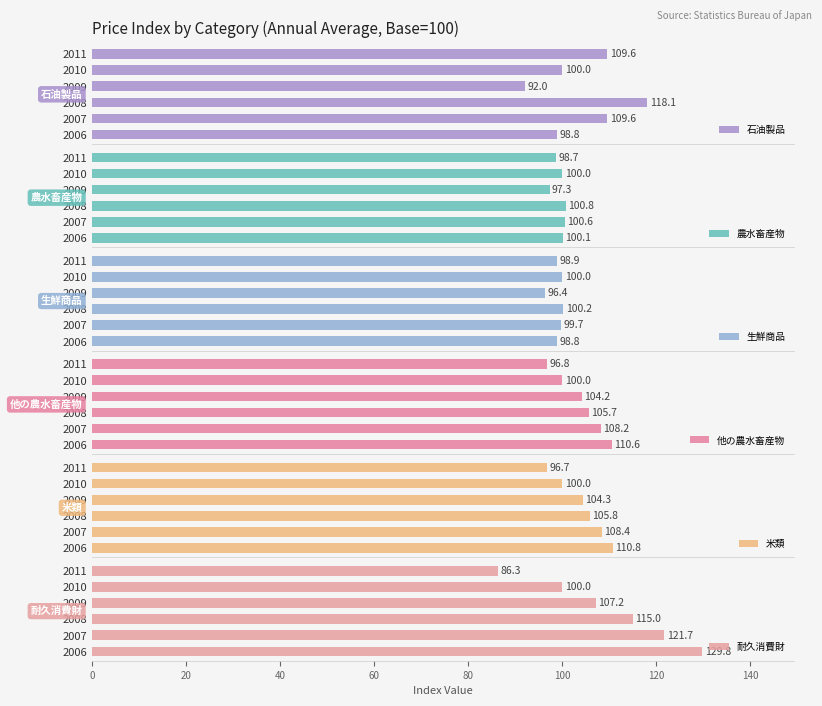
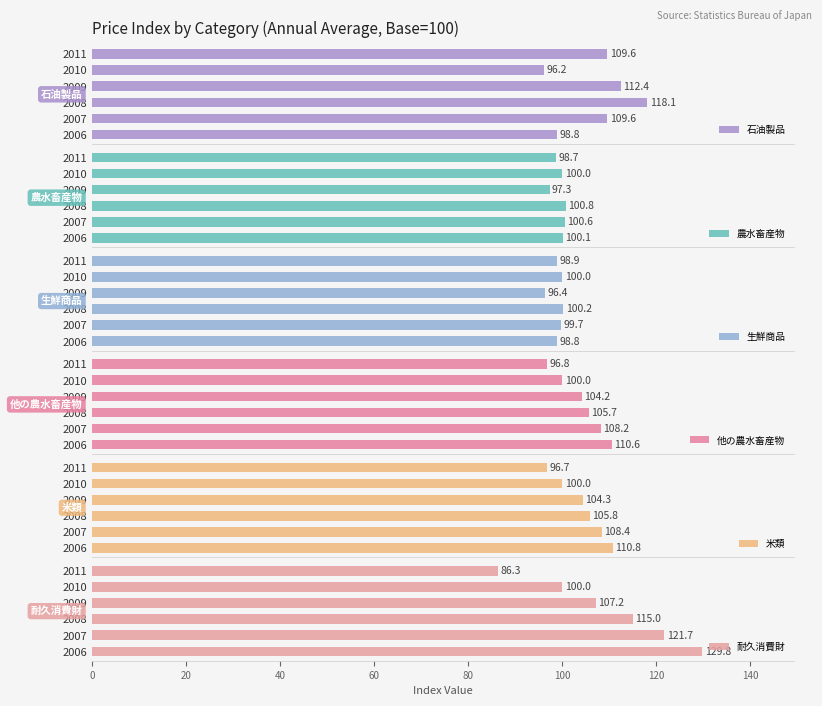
  {
    "Price Index by Category (Annual Average, Base=100)": {
      "2011": 109.6,
-     "2010": 100.0,
-     "2009": 92.0,
+     "2010": 96.2,
+     "2009": 112.4,
      "2008": 118.1,
      "2007": 109.6,
      "2006": 98.8
    }
  }
